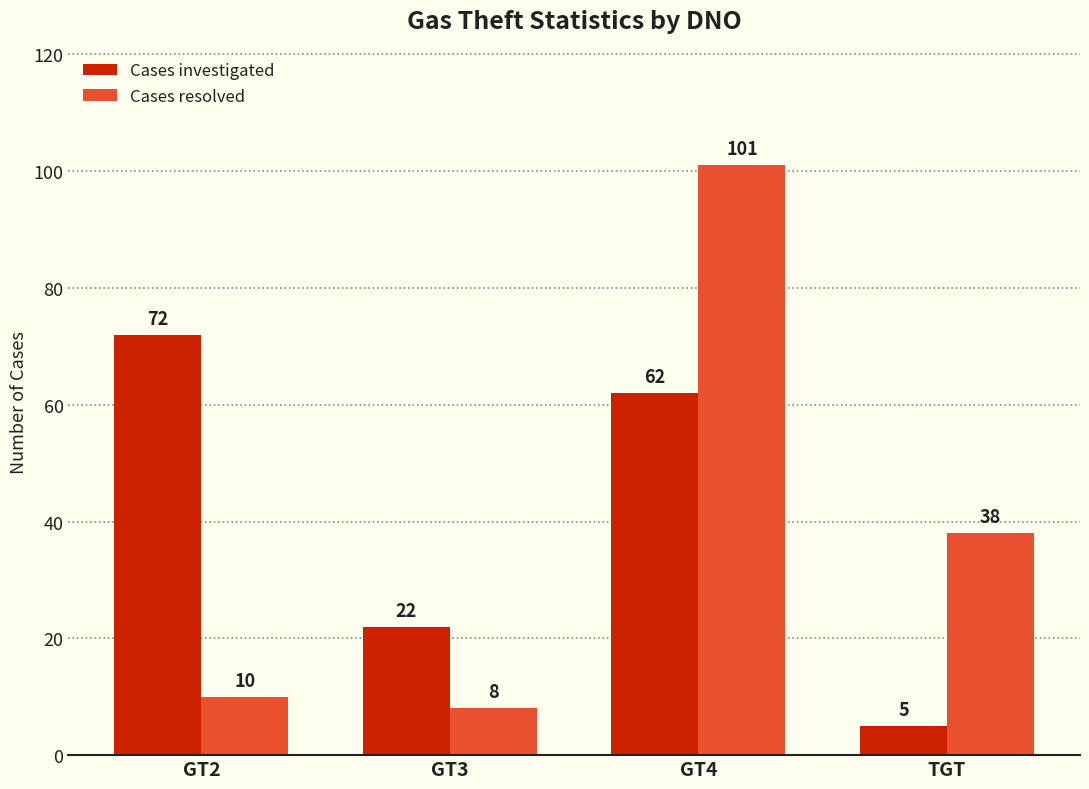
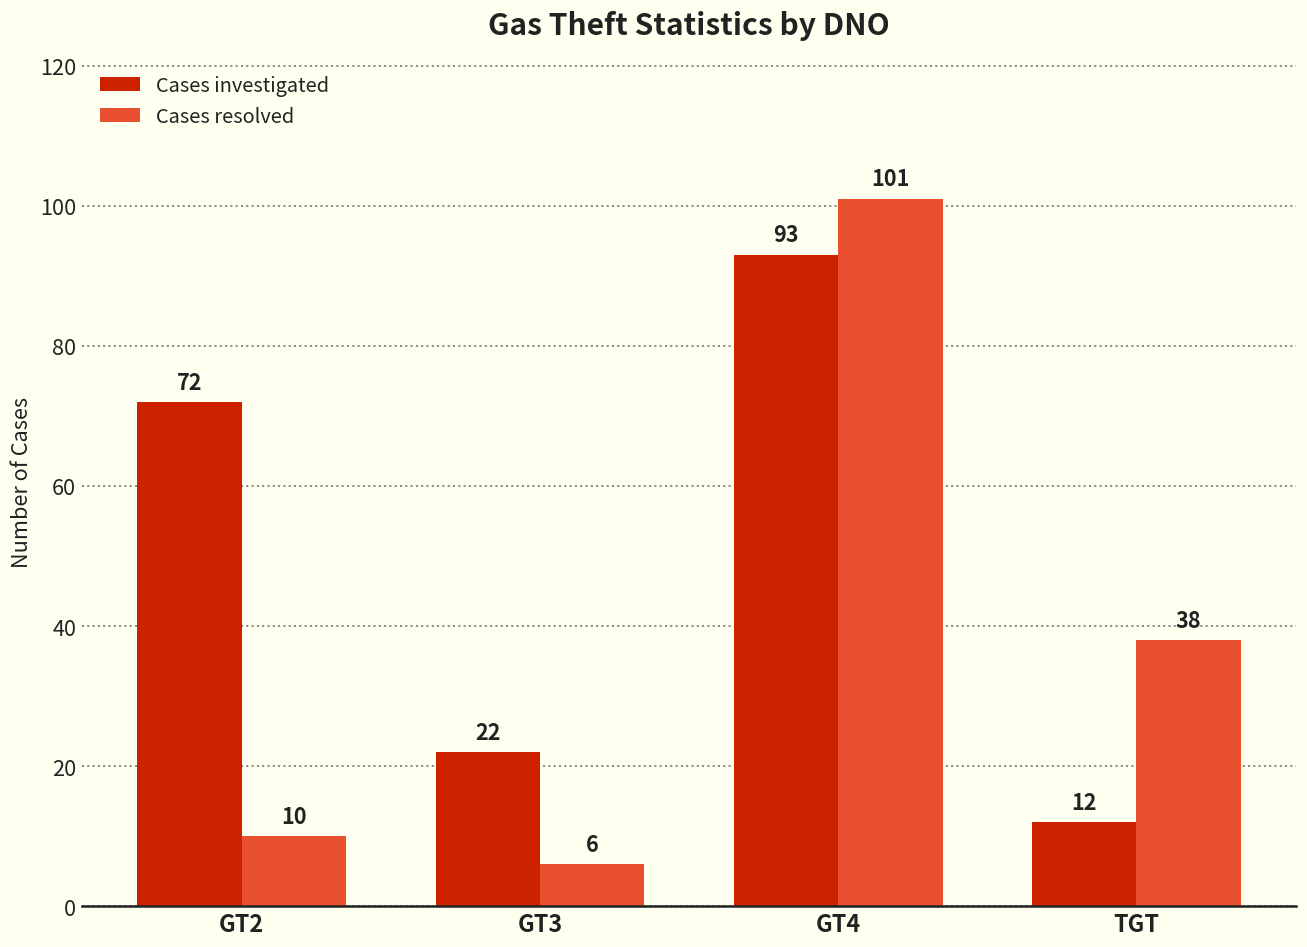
  {
    "Cases investigated": {
      "GT2": 72,
      "GT3": 22,
-     "GT4": 62,
-     "TGT": 5
+     "GT4": 93,
+     "TGT": 12
    },
    "Cases resolved": {
      "GT2": 10,
-     "GT3": 8,
+     "GT3": 6,
      "GT4": 101,
      "TGT": 38
    }
  }
